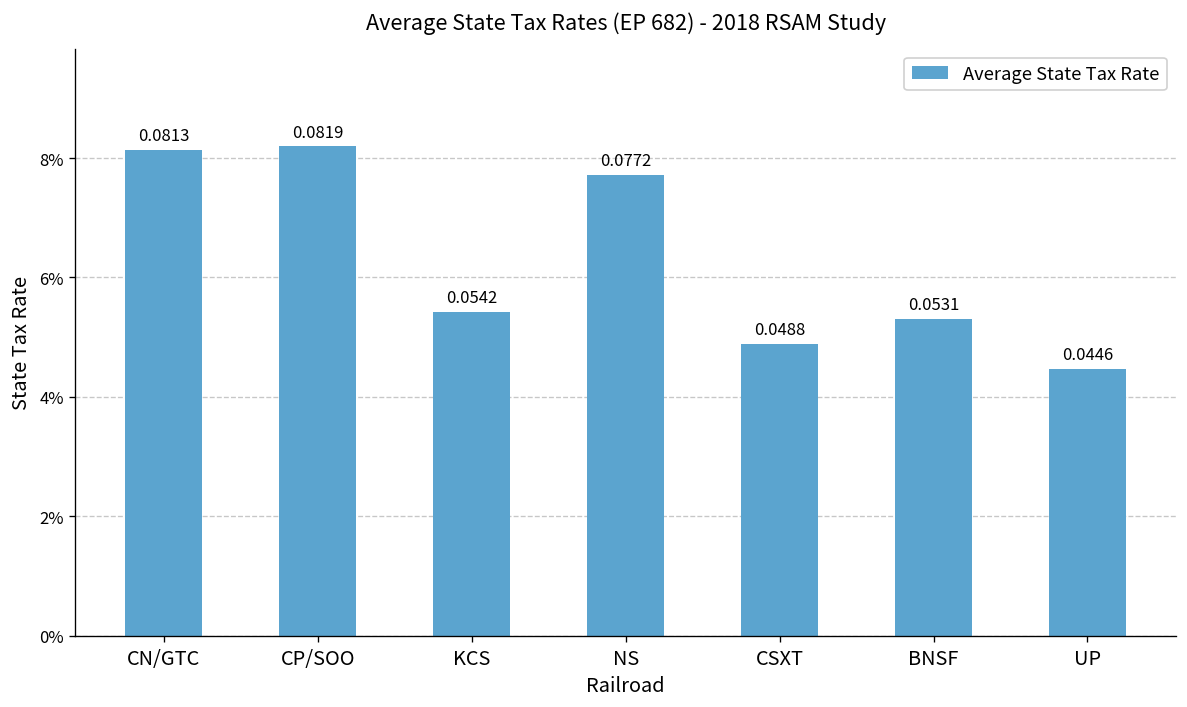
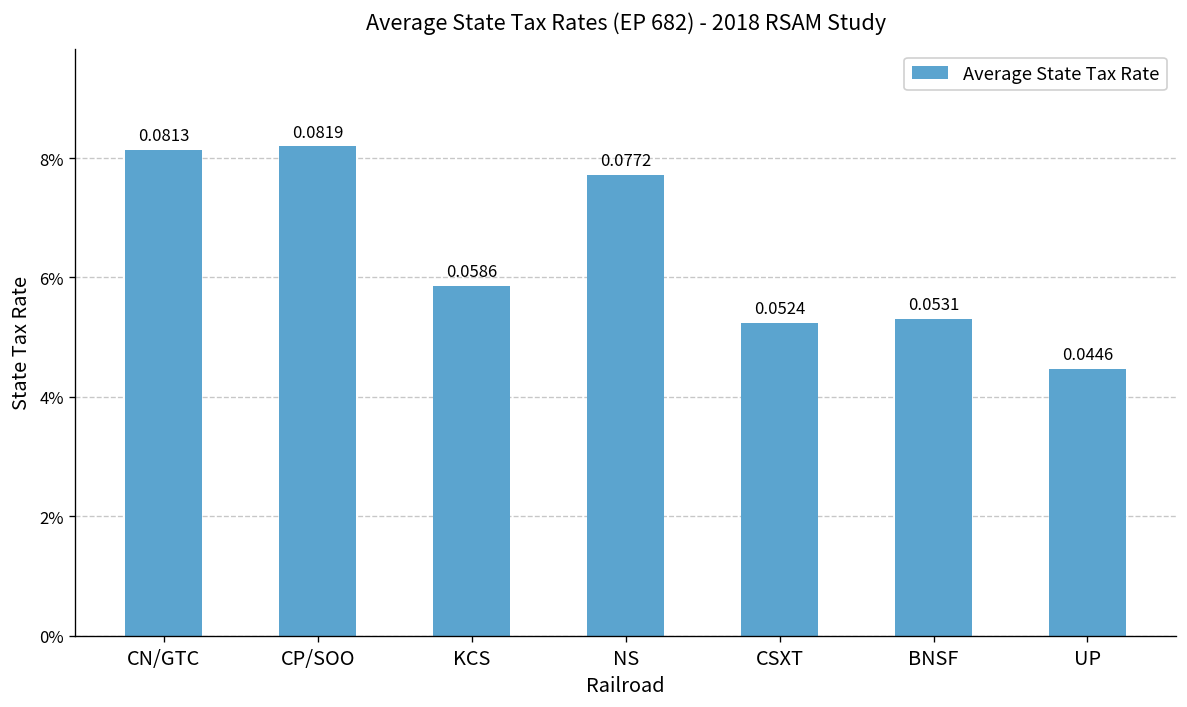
  {
    "CN/GTC": 0.0813,
    "CP/SOO": 0.0819,
-   "KCS": 0.0542,
+   "KCS": 0.0586,
    "NS": 0.0772,
-   "CSXT": 0.0488,
+   "CSXT": 0.0524,
    "BNSF": 0.0531,
    "UP": 0.0446
  }
